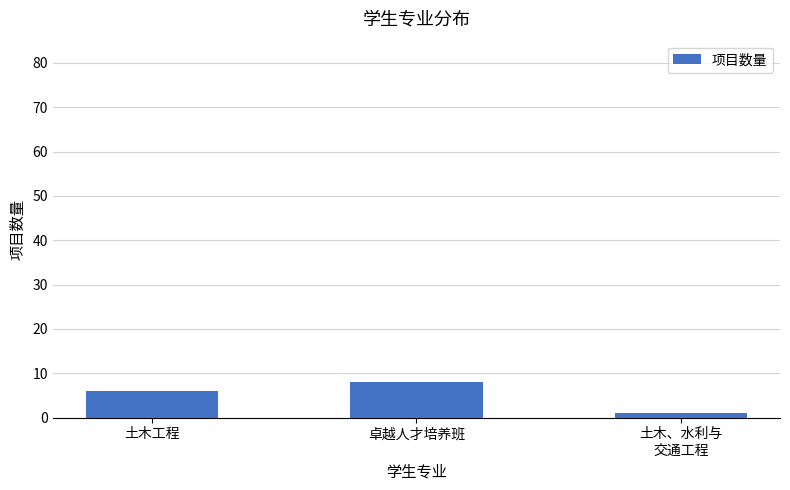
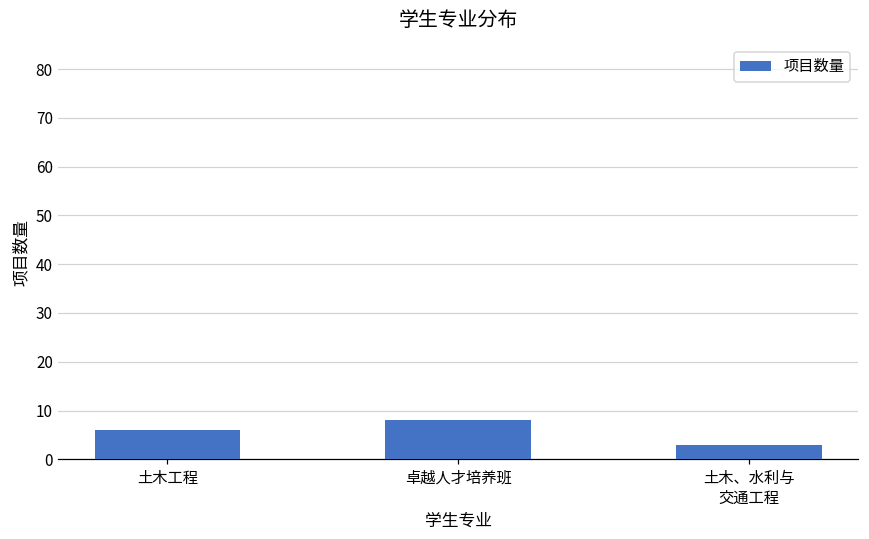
  {
    "土木工程": 6,
    "卓越人才培养班": 8,
-   "土木、水利与 交通工程": 1
+   "土木、水利与 交通工程": 3
  }
